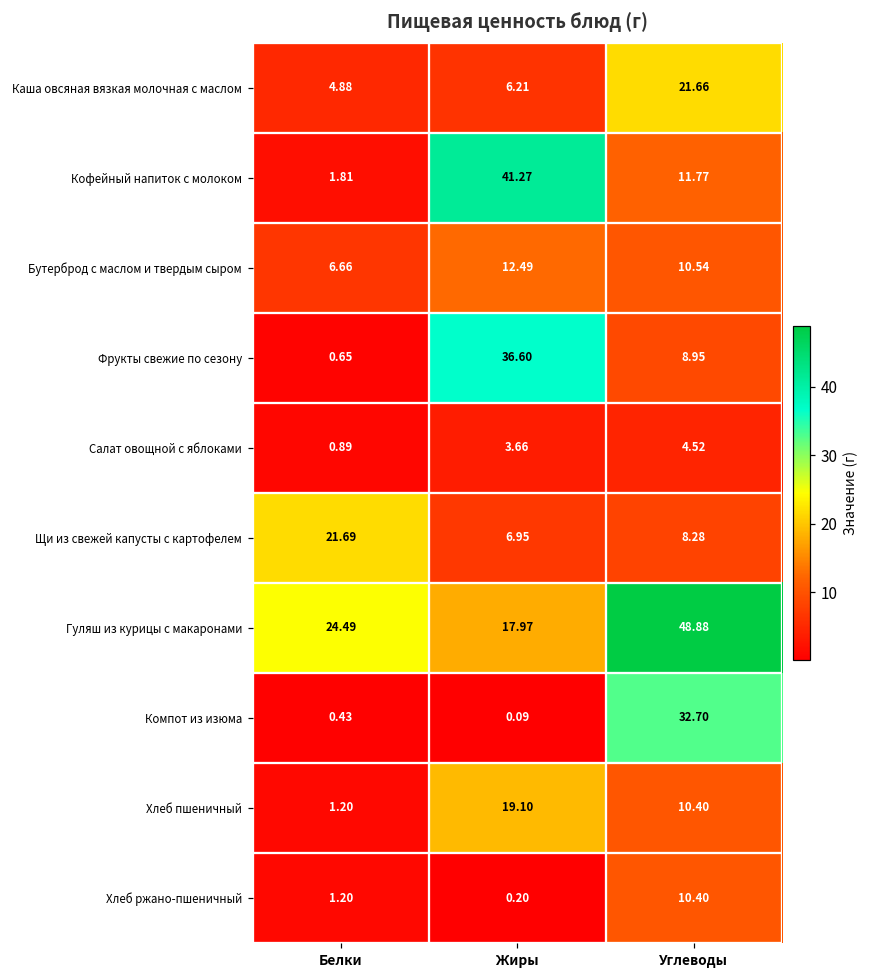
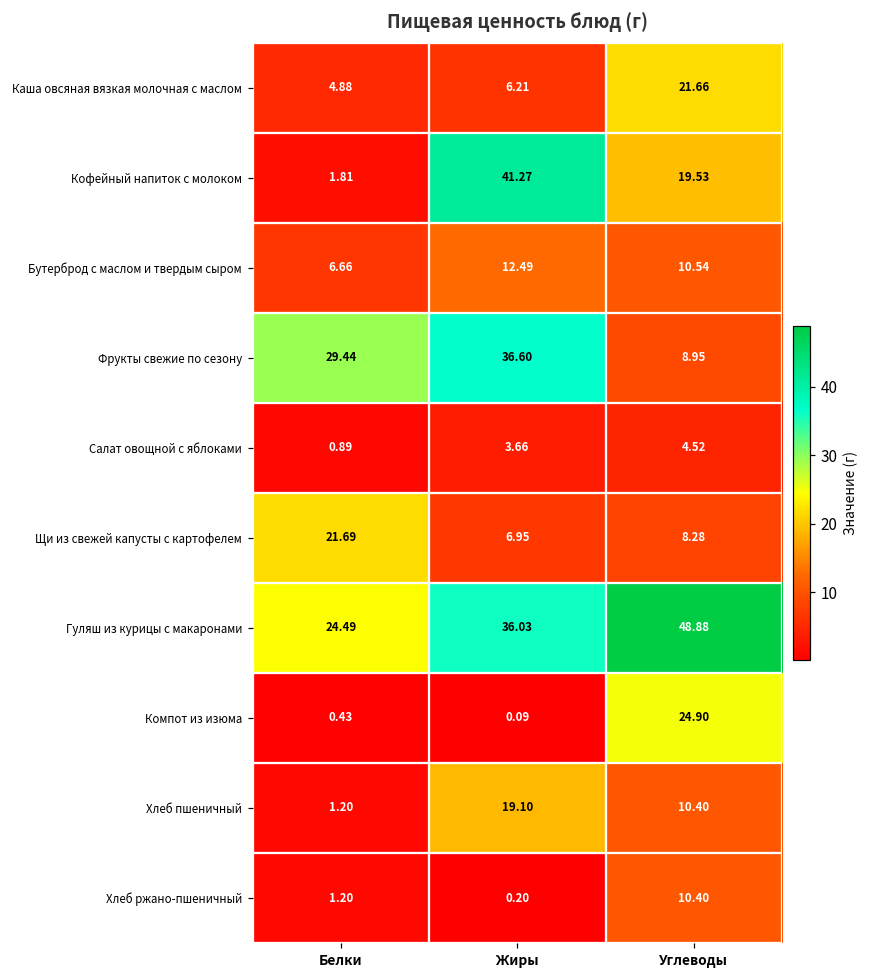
  {
    "Каша овсяная вязкая молочная с маслом": {
      "Белки": 4.88,
      "Жиры": 6.21,
      "Углеводы": 21.66
    },
    "Кофейный напиток с молоком": {
      "Белки": 1.81,
      "Жиры": 41.27,
-     "Углеводы": 11.77
+     "Углеводы": 19.53
    },
    "Бутерброд с маслом и твердым сыром": {
      "Белки": 6.66,
      "Жиры": 12.49,
      "Углеводы": 10.54
    },
    "Фрукты свежие по сезону": {
-     "Белки": 0.65,
+     "Белки": 29.44,
      "Жиры": 36.60,
      "Углеводы": 8.95
    },
    "Салат овощной с яблоками": {
      "Белки": 0.89,
      "Жиры": 3.66,
      "Углеводы": 4.52
    },
    "Щи из свежей капусты с картофелем": {
      "Белки": 21.69,
      "Жиры": 6.95,
      "Углеводы": 8.28
    },
    "Гуляш из курицы с макаронами": {
      "Белки": 24.49,
-     "Жиры": 17.97,
+     "Жиры": 36.03,
      "Углеводы": 48.88
    },
    "Компот из изюма": {
      "Белки": 0.43,
      "Жиры": 0.09,
-     "Углеводы": 32.70
+     "Углеводы": 24.90
    },
    "Хлеб пшеничный": {
      "Белки": 1.20,
      "Жиры": 19.10,
      "Углеводы": 10.40
    },
    "Хлеб ржано-пшеничный": {
      "Белки": 1.20,
      "Жиры": 0.20,
      "Углеводы": 10.40
    }
  }
